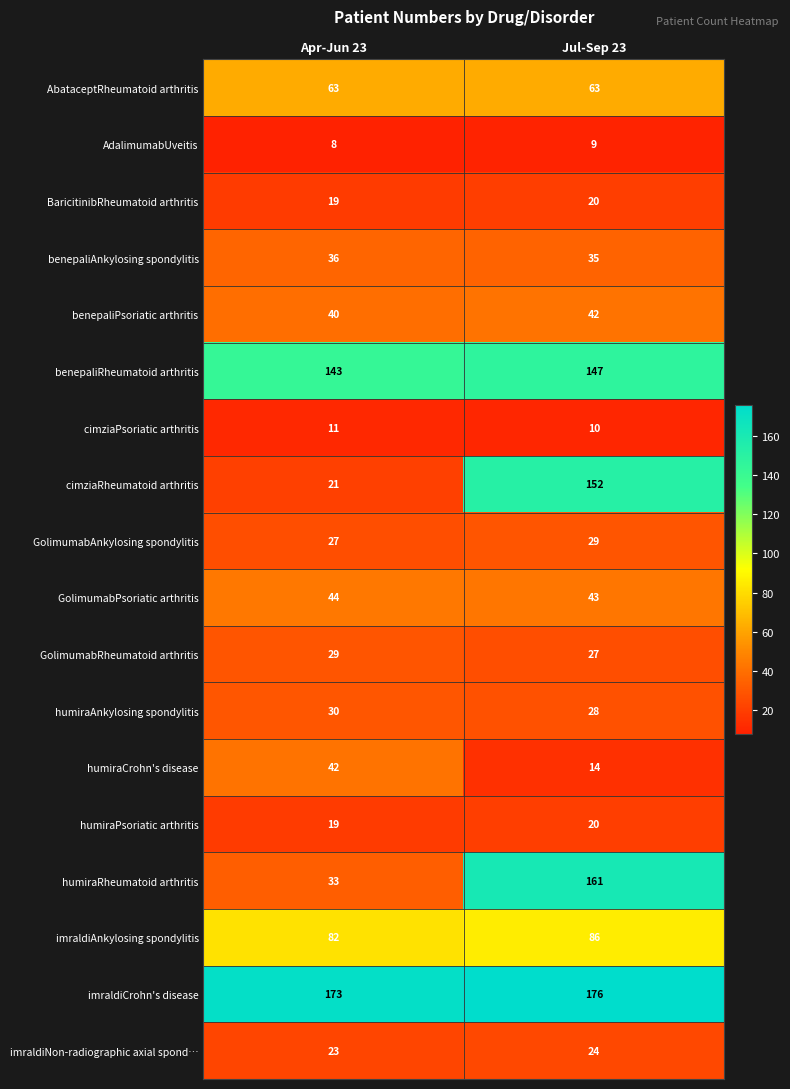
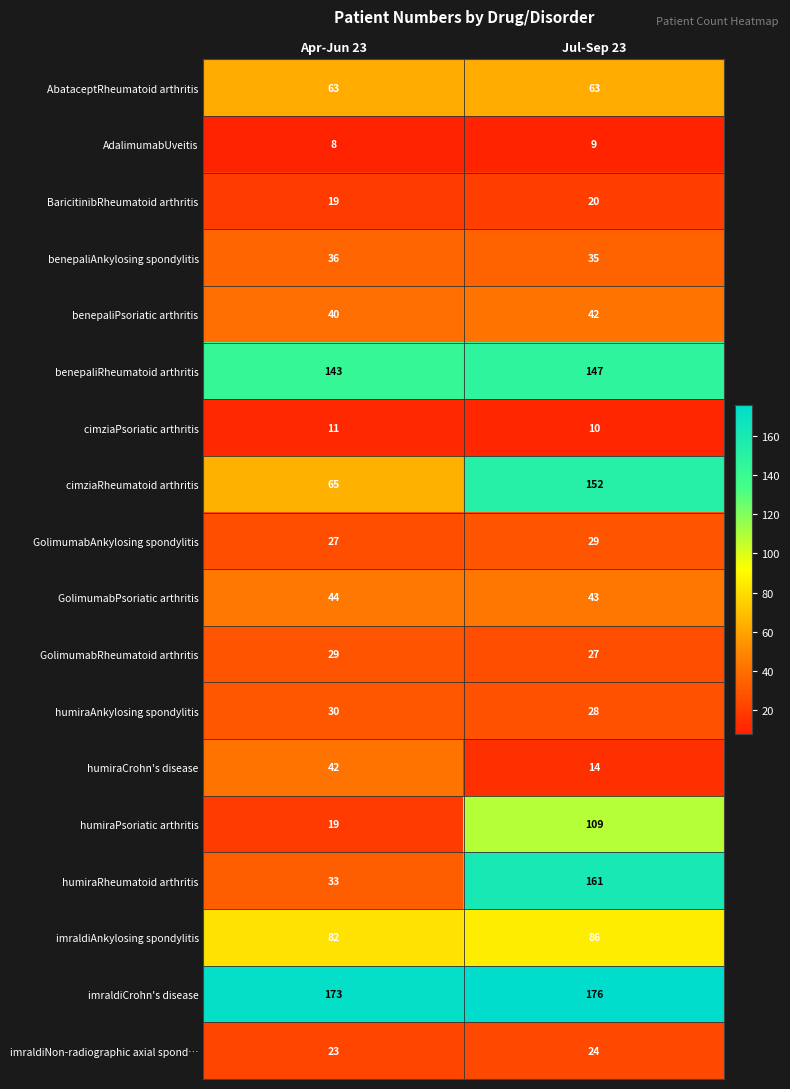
  {
    "AbataceptRheumatoid arthritis": {
      "Apr-Jun 23": 63,
      "Jul-Sep 23": 63
    },
    "AdalimumabUveitis": {
      "Apr-Jun 23": 8,
      "Jul-Sep 23": 9
    },
    "BaricitinibRheumatoid arthritis": {
      "Apr-Jun 23": 19,
      "Jul-Sep 23": 20
    },
    "benepaliAnkylosing spondylitis": {
      "Apr-Jun 23": 36,
      "Jul-Sep 23": 35
    },
    "benepaliPsoriatic arthritis": {
      "Apr-Jun 23": 40,
      "Jul-Sep 23": 42
    },
    "benepaliRheumatoid arthritis": {
      "Apr-Jun 23": 143,
      "Jul-Sep 23": 147
    },
    "cimziaPsoriatic arthritis": {
      "Apr-Jun 23": 11,
      "Jul-Sep 23": 10
    },
    "cimziaRheumatoid arthritis": {
-     "Apr-Jun 23": 21,
+     "Apr-Jun 23": 65,
      "Jul-Sep 23": 152
    },
    "GolimumabAnkylosing spondylitis": {
      "Apr-Jun 23": 27,
      "Jul-Sep 23": 29
    },
    "GolimumabPsoriatic arthritis": {
      "Apr-Jun 23": 44,
      "Jul-Sep 23": 43
    },
    "GolimumabRheumatoid arthritis": {
      "Apr-Jun 23": 29,
      "Jul-Sep 23": 27
    },
    "humiraAnkylosing spondylitis": {
      "Apr-Jun 23": 30,
      "Jul-Sep 23": 28
    },
    "humiraCrohn's disease": {
      "Apr-Jun 23": 42,
      "Jul-Sep 23": 14
    },
    "humiraPsoriatic arthritis": {
      "Apr-Jun 23": 19,
-     "Jul-Sep 23": 20
+     "Jul-Sep 23": 109
    },
    "humiraRheumatoid arthritis": {
      "Apr-Jun 23": 33,
      "Jul-Sep 23": 161
    },
    "imraldiAnkylosing spondylitis": {
      "Apr-Jun 23": 82,
      "Jul-Sep 23": 86
    },
    "imraldiCrohn's disease": {
      "Apr-Jun 23": 173,
      "Jul-Sep 23": 176
    },
    "imraldiNon-radiographic axial spond…": {
      "Apr-Jun 23": 23,
      "Jul-Sep 23": 24
    }
  }
